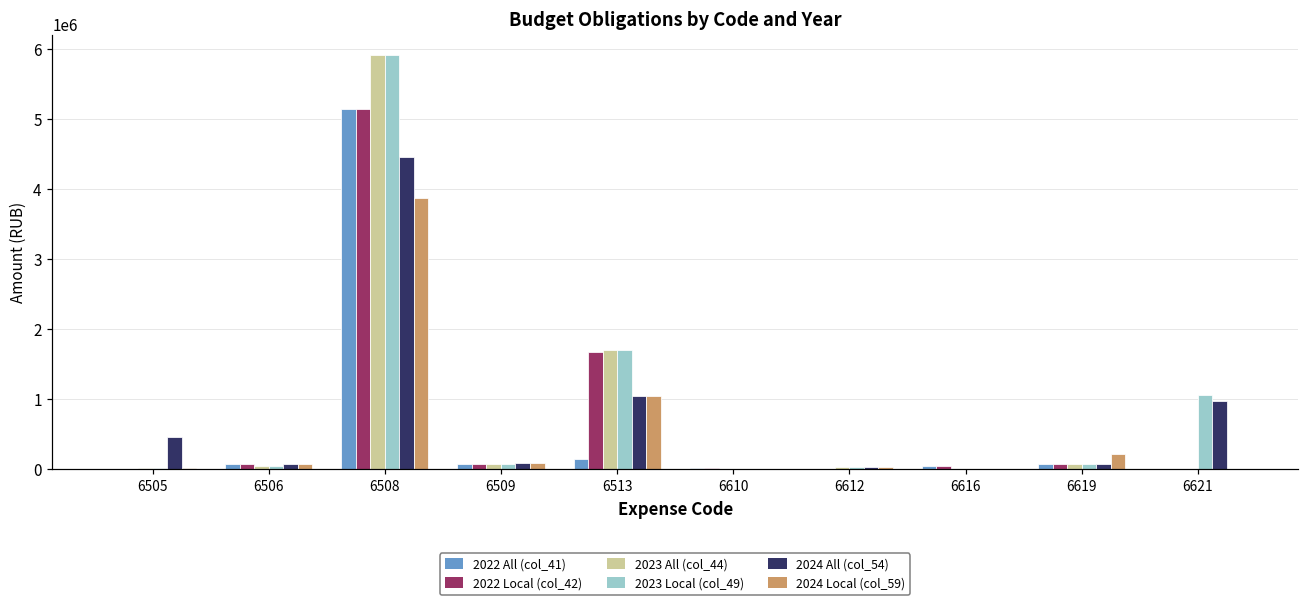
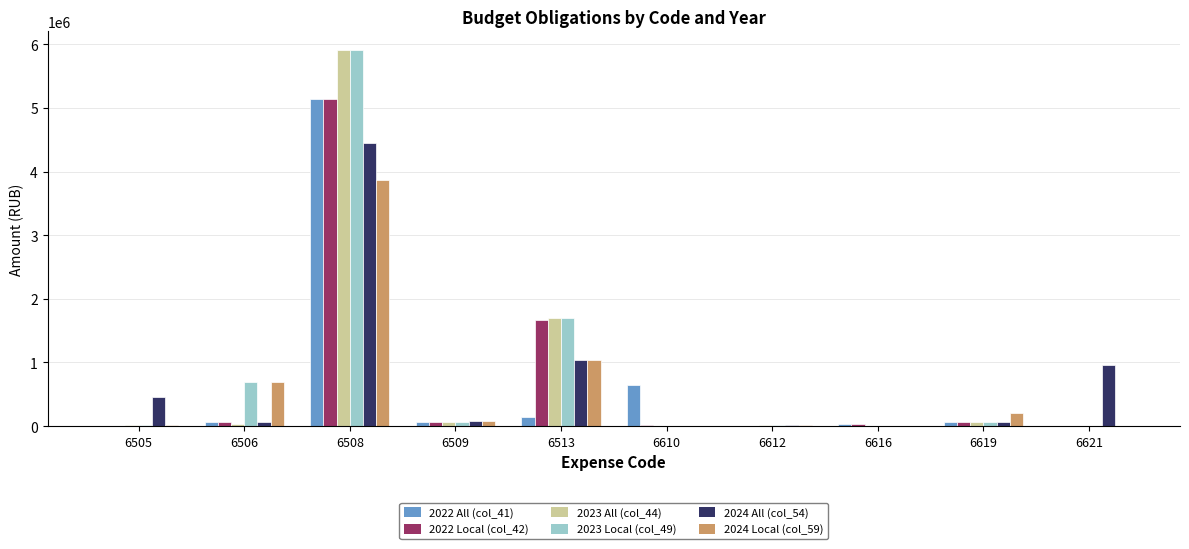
  {
    "2022 All (col_41)": {
      "6505": 0,
      "6506": 100000,
      "6508": 5100000,
      "6509": 100000,
      "6513": 100000,
-     "6610": 0,
+     "6610": 600000,
      "6612": 0,
      "6619": 100000
    },
    "2022 Local (col_42)": {
      "6505": 0,
      "6506": 100000,
      "6508": 5100000,
      "6509": 100000,
      "6513": 1700000,
      "6612": 0,
      "6619": 100000
    },
    "2023 All (col_44)": {
      "6506": 0,
      "6508": 5900000,
      "6509": 100000,
      "6513": 1700000,
      "6616": 0,
      "6619": 100000
    },
    "2023 Local (col_49)": {
-     "6506": 0,
+     "6506": 700000,
      "6508": 5900000,
      "6509": 100000,
      "6513": 1700000,
      "6616": 0,
      "6619": 100000,
-     "6621": 1100000
+     "6621": 0
    },
    "2024 All (col_54)": {
      "6505": 500000,
      "6506": 100000,
      "6508": 4500000,
      "6509": 100000,
      "6513": 1000000,
      "6616": 0,
      "6619": 100000,
      "6621": 1000000
    },
    "2024 Local (col_59)": {
-     "6506": 100000,
+     "6506": 700000,
      "6508": 3900000,
      "6509": 100000,
      "6513": 1000000,
      "6616": 0,
      "6619": 200000
    }
  }
